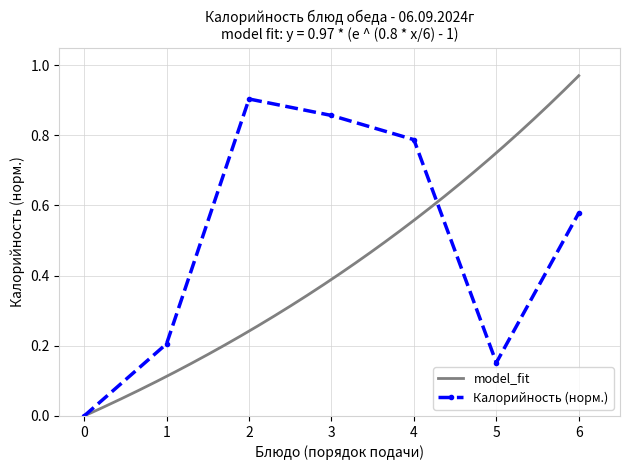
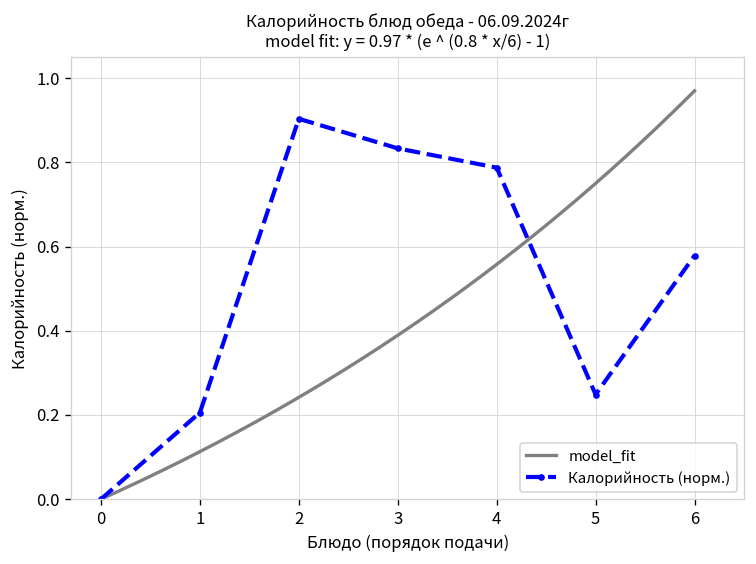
  {
    "model_fit": {
      "6": 0.97
    },
    "Калорийность (норм.)": {
      "1": 0.21,
      "2": 0.90,
-     "3": 0.86,
+     "3": 0.83,
      "4": 0.79,
-     "5": 0.15,
+     "5": 0.25,
      "6": 0.58
    }
  }
